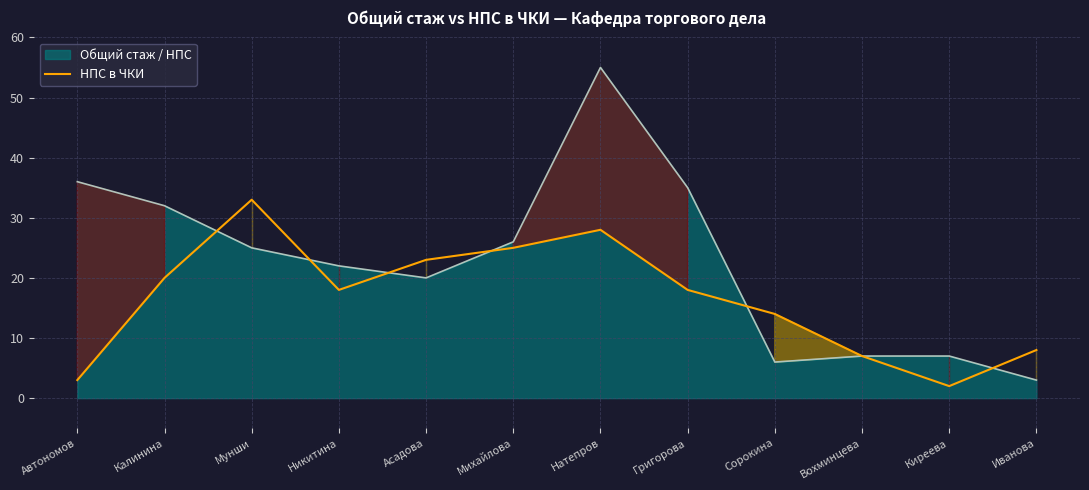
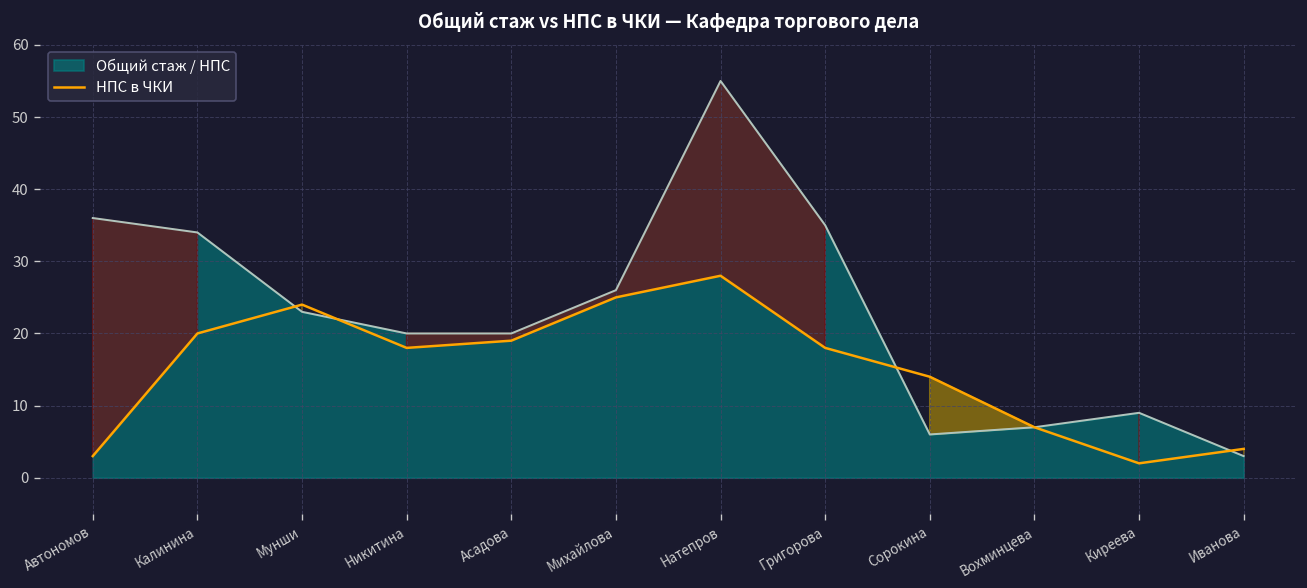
  {
    "Общий стаж / НПС": {
      "Автономов": 36,
-     "Калинина": 32,
-     "Мунши": 25,
-     "Никитина": 22,
+     "Калинина": 34,
+     "Мунши": 23,
+     "Никитина": 20,
      "Асадова": 20,
      "Михайлова": 26,
      "Натепров": 55,
      "Григорова": 35,
      "Сорокина": 6,
-     "Киреева": 7,
+     "Киреева": 9,
      "Иванова": 3
    },
    "НПС в ЧКИ": {
      "Автономов": 3,
      "Калинина": 20,
-     "Мунши": 33,
+     "Мунши": 24,
      "Никитина": 18,
-     "Асадова": 23,
+     "Асадова": 19,
      "Михайлова": 25,
      "Натепров": 28,
      "Григорова": 18,
      "Сорокина": 14,
      "Киреева": 2,
-     "Иванова": 8
+     "Иванова": 4
    }
  }
